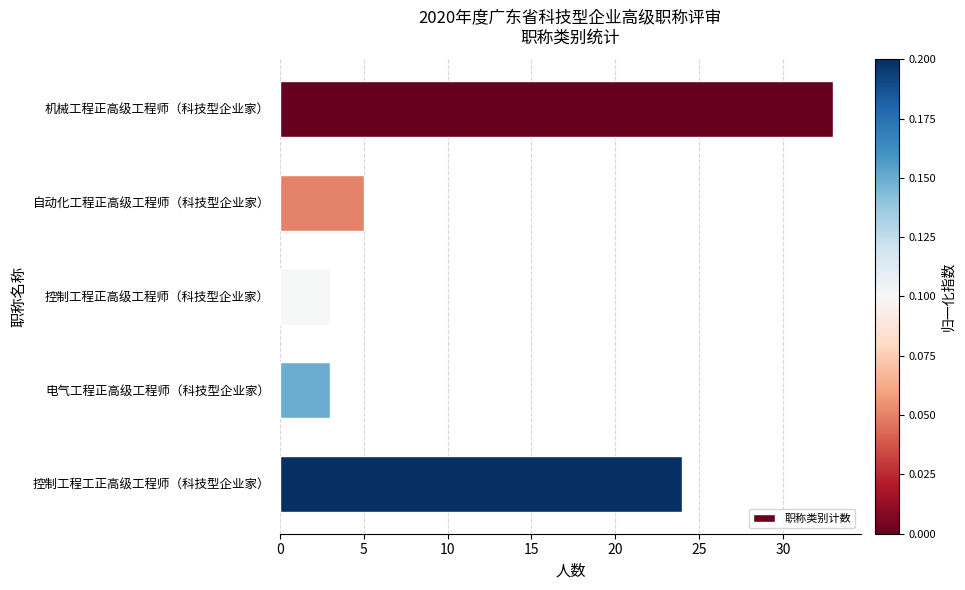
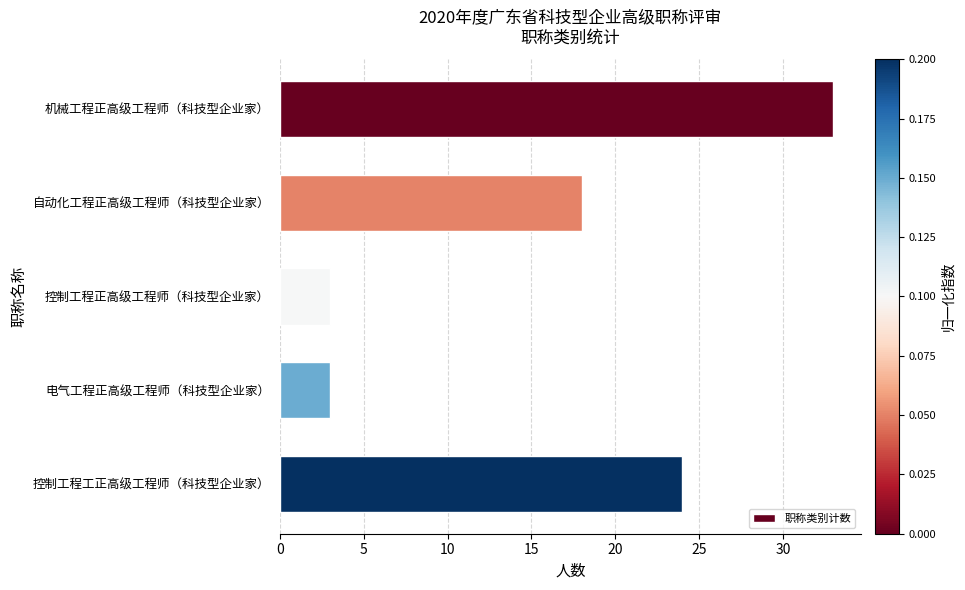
  {
    "机械工程正高级工程师（科技型企业家）": 33,
-   "自动化工程正高级工程师（科技型企业家）": 5,
+   "自动化工程正高级工程师（科技型企业家）": 18,
    "控制工程正高级工程师（科技型企业家）": 3,
    "电气工程正高级工程师（科技型企业家）": 3,
    "控制工程工正高级工程师（科技型企业家）": 24
  }
